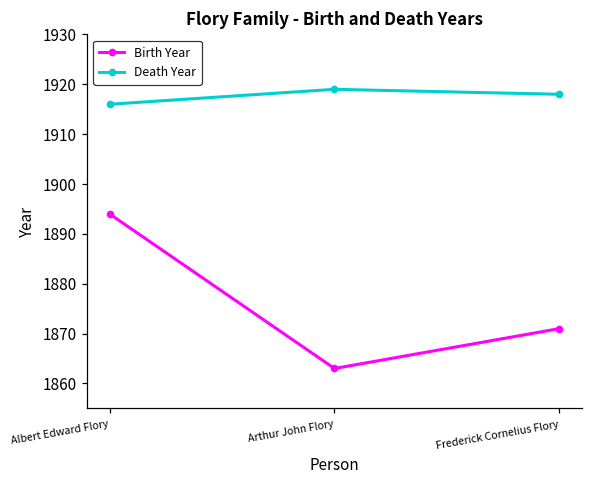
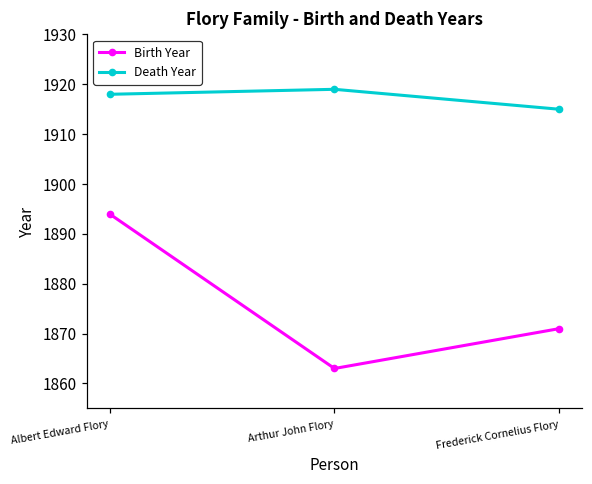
  {
    "Birth Year": {
      "Albert Edward Flory": 1894,
      "Arthur John Flory": 1863,
      "Frederick Cornelius Flory": 1871
    },
    "Death Year": {
-     "Albert Edward Flory": 1916,
+     "Albert Edward Flory": 1918,
      "Arthur John Flory": 1919,
-     "Frederick Cornelius Flory": 1918
+     "Frederick Cornelius Flory": 1915
    }
  }
